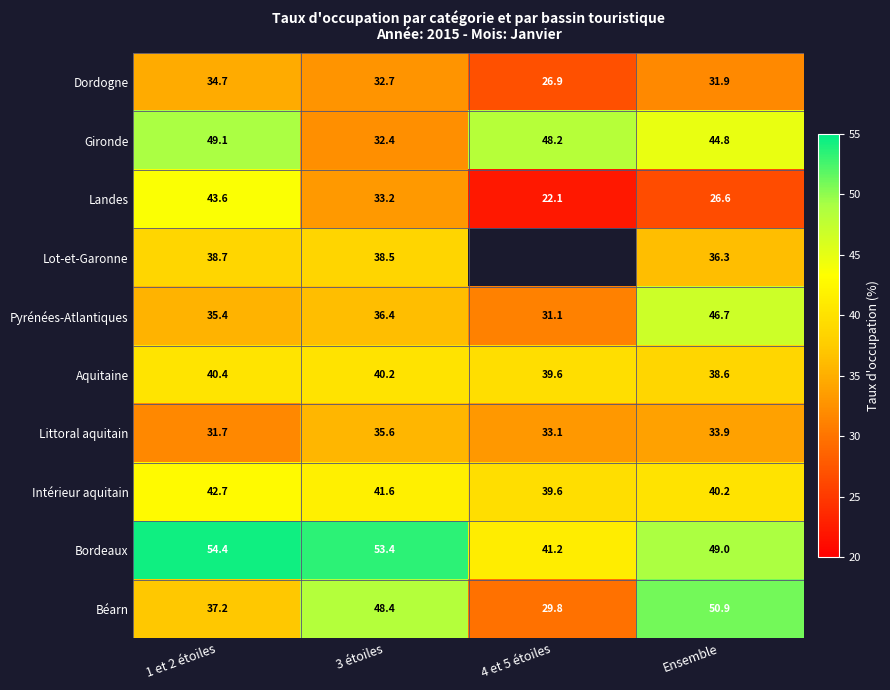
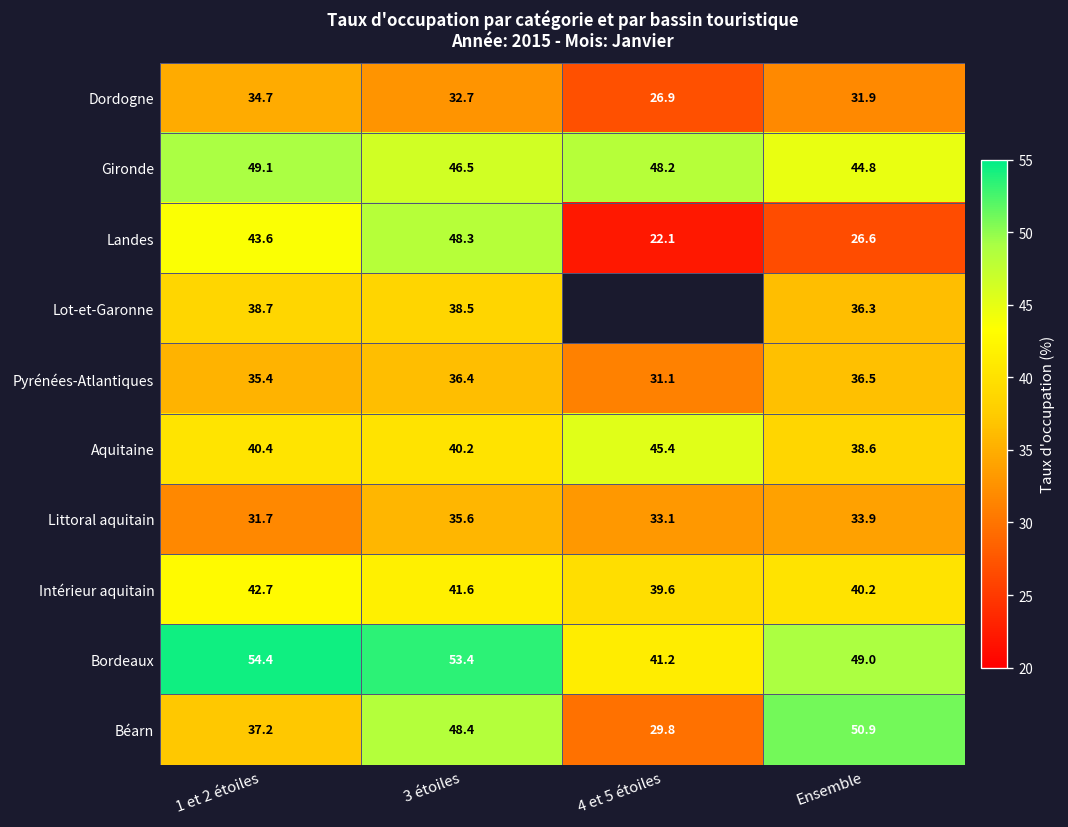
  {
    "Dordogne": {
      "1 et 2 étoiles": 34.7,
      "3 étoiles": 32.7,
      "4 et 5 étoiles": 26.9,
      "Ensemble": 31.9
    },
    "Gironde": {
      "1 et 2 étoiles": 49.1,
-     "3 étoiles": 32.4,
+     "3 étoiles": 46.5,
      "4 et 5 étoiles": 48.2,
      "Ensemble": 44.8
    },
    "Landes": {
      "1 et 2 étoiles": 43.6,
-     "3 étoiles": 33.2,
+     "3 étoiles": 48.3,
      "4 et 5 étoiles": 22.1,
      "Ensemble": 26.6
    },
    "Lot-et-Garonne": {
      "1 et 2 étoiles": 38.7,
      "3 étoiles": 38.5,
      "Ensemble": 36.3
    },
    "Pyrénées-Atlantiques": {
      "1 et 2 étoiles": 35.4,
      "3 étoiles": 36.4,
      "4 et 5 étoiles": 31.1,
-     "Ensemble": 46.7
+     "Ensemble": 36.5
    },
    "Aquitaine": {
      "1 et 2 étoiles": 40.4,
      "3 étoiles": 40.2,
-     "4 et 5 étoiles": 39.6,
+     "4 et 5 étoiles": 45.4,
      "Ensemble": 38.6
    },
    "Littoral aquitain": {
      "1 et 2 étoiles": 31.7,
      "3 étoiles": 35.6,
      "4 et 5 étoiles": 33.1,
      "Ensemble": 33.9
    },
    "Intérieur aquitain": {
      "1 et 2 étoiles": 42.7,
      "3 étoiles": 41.6,
      "4 et 5 étoiles": 39.6,
      "Ensemble": 40.2
    },
    "Bordeaux": {
      "1 et 2 étoiles": 54.4,
      "3 étoiles": 53.4,
      "4 et 5 étoiles": 41.2,
      "Ensemble": 49.0
    },
    "Béarn": {
      "1 et 2 étoiles": 37.2,
      "3 étoiles": 48.4,
      "4 et 5 étoiles": 29.8,
      "Ensemble": 50.9
    }
  }
